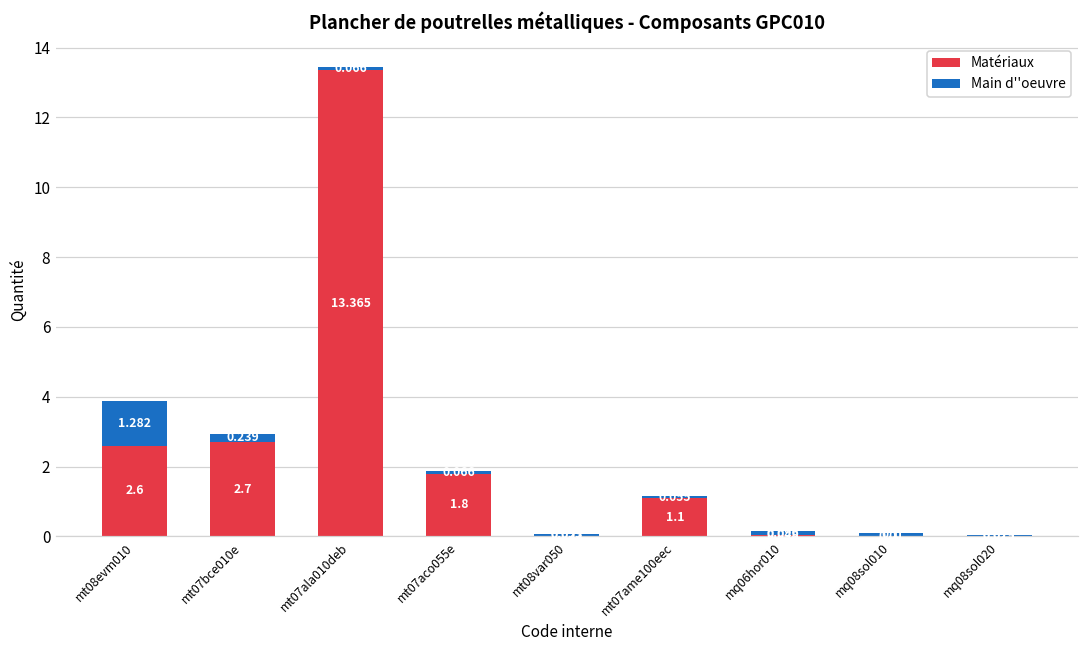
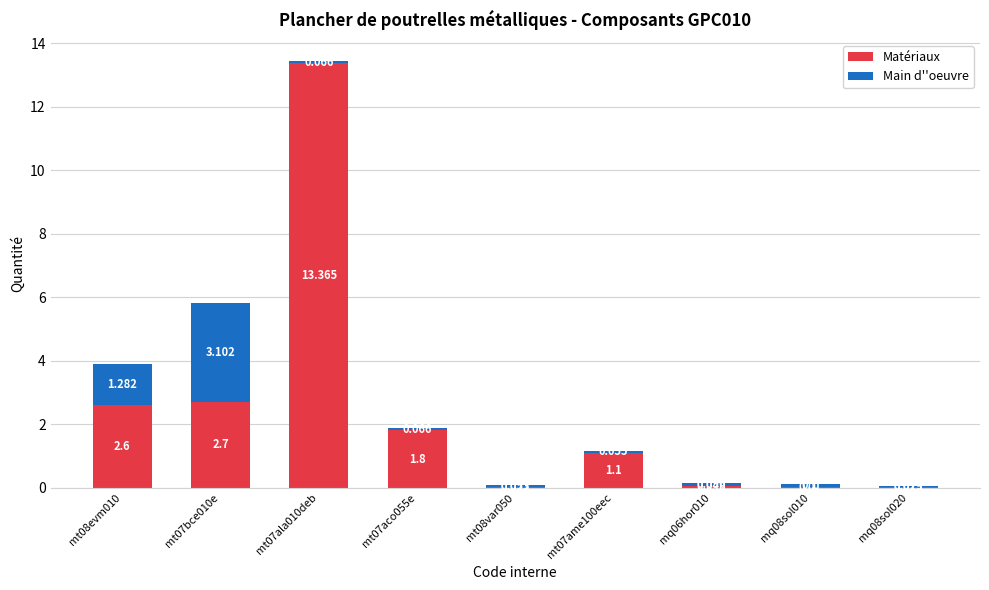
  {
    "Matériaux": {
      "mt08evm010": 2.6,
      "mt07bce010e": 2.7,
      "mt07ala010deb": 13.365,
      "mt07aco055e": 1.8,
      "mt07ame100eec": 1.1
    },
    "Main d''oeuvre": {
      "mt08evm010": 1.282,
-     "mt07bce010e": 0.239,
+     "mt07bce010e": 3.102,
      "mt07ala010deb": 0.066,
      "mt07aco055e": 0.066,
      "mt07ame100eec": 0.055
    }
  }
